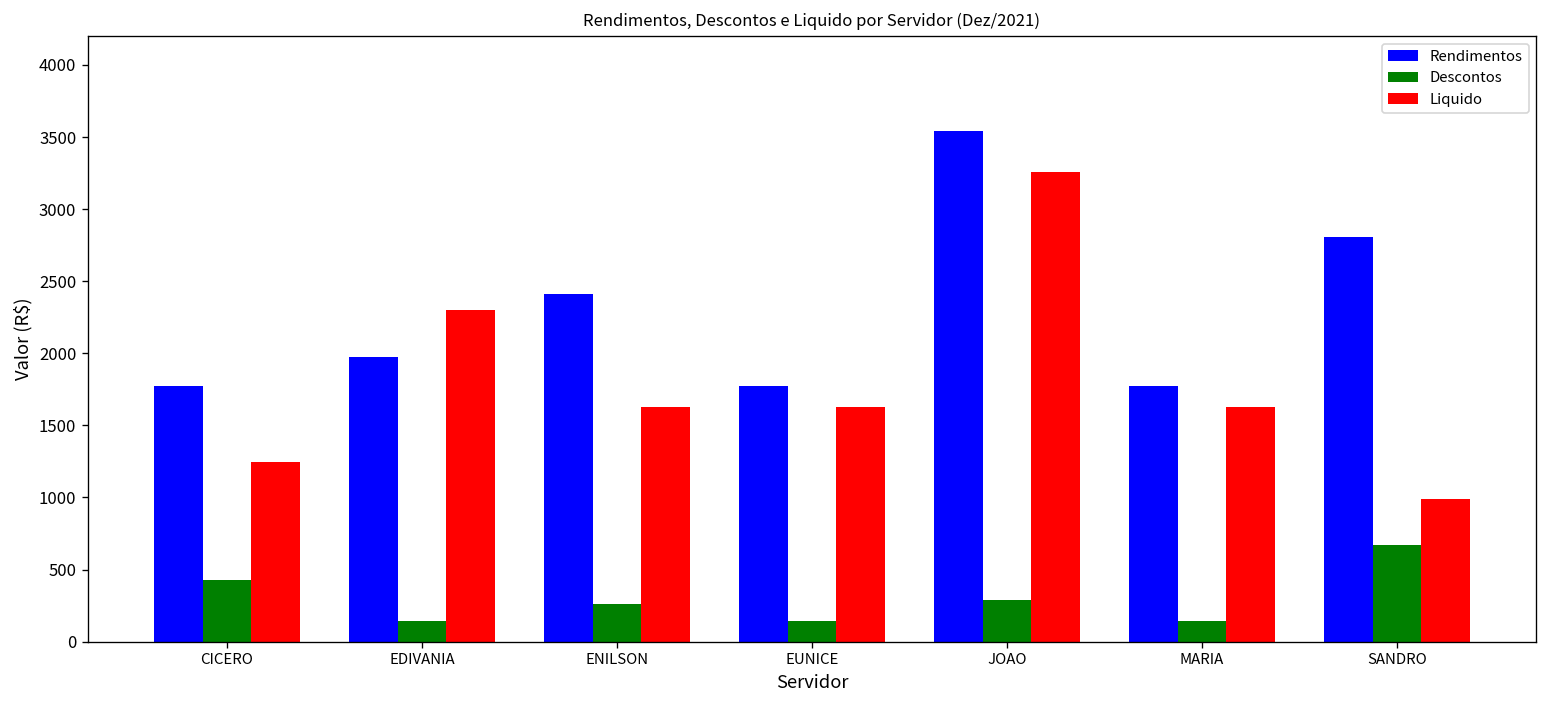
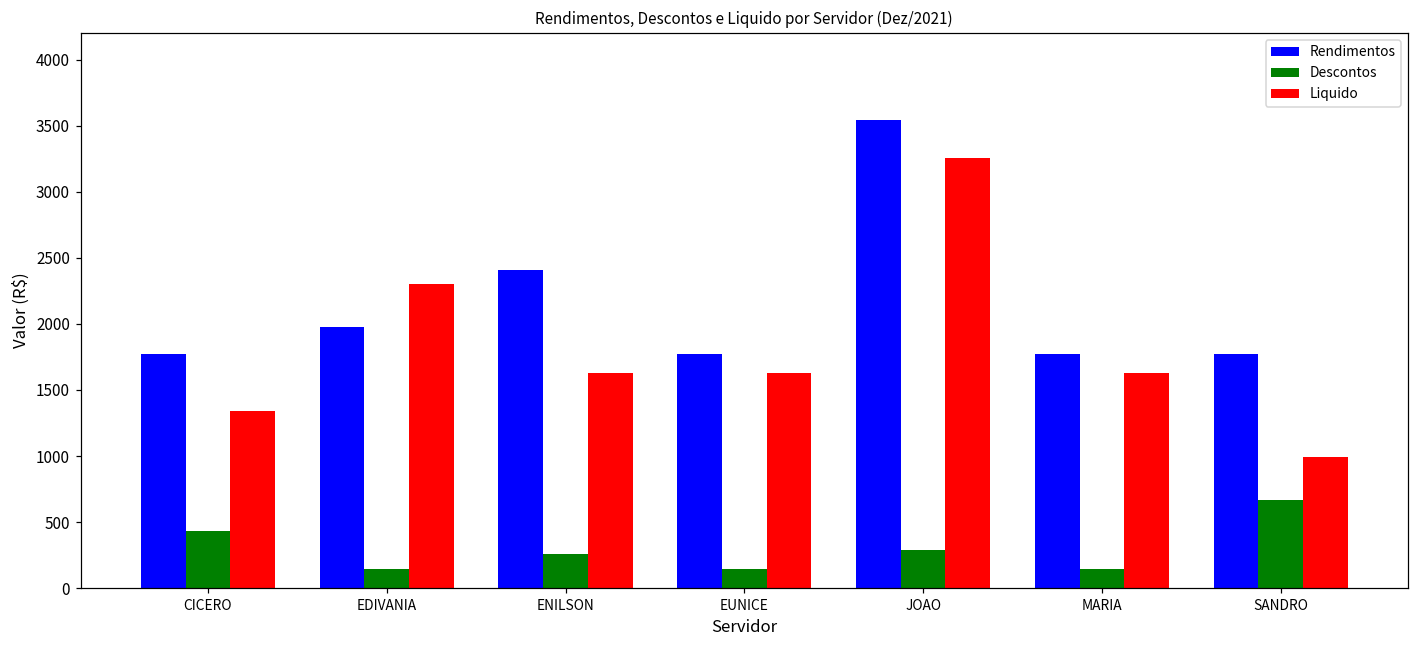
  {
    "Rendimentos": {
      "CICERO": 1770,
      "EDIVANIA": 1970,
      "ENILSON": 2410,
      "EUNICE": 1770,
      "JOAO": 3540,
      "MARIA": 1770,
-     "SANDRO": 2800
+     "SANDRO": 1770
    },
    "Descontos": {
      "CICERO": 430,
      "EDIVANIA": 140,
      "ENILSON": 260,
      "EUNICE": 140,
      "JOAO": 290,
      "MARIA": 140,
      "SANDRO": 670
    },
    "Liquido": {
-     "CICERO": 1250,
+     "CICERO": 1340,
      "EDIVANIA": 2300,
      "ENILSON": 1630,
      "EUNICE": 1630,
      "JOAO": 3250,
      "MARIA": 1630,
      "SANDRO": 990
    }
  }
